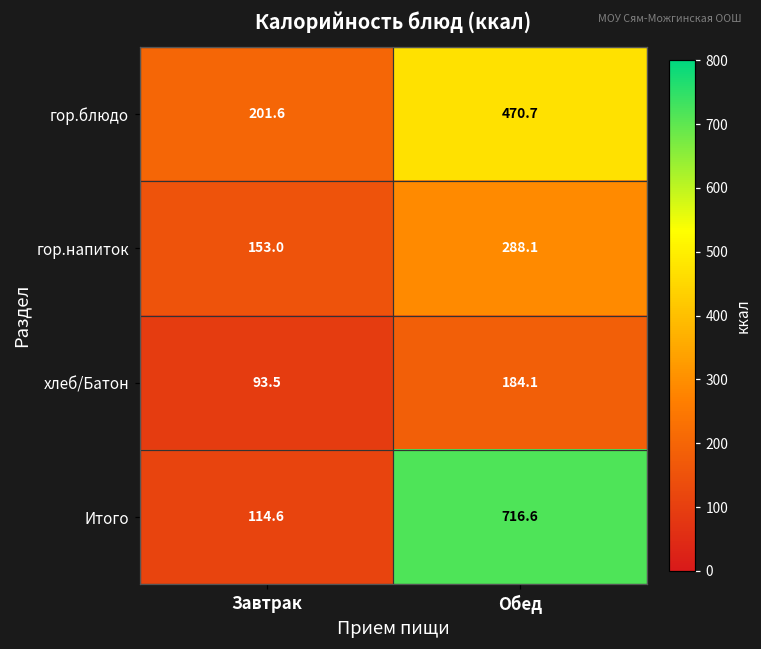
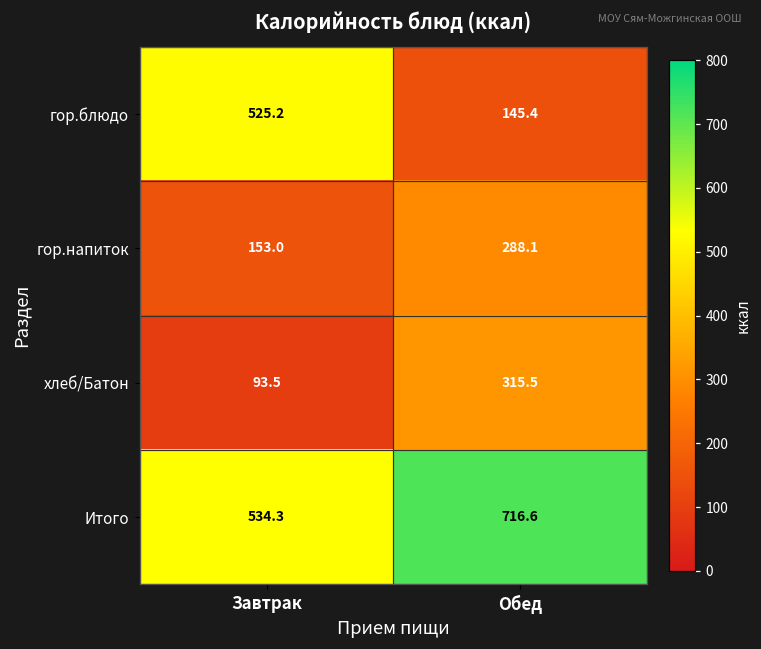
  {
    "гор.блюдо": {
-     "Завтрак": 201.6,
-     "Обед": 470.7
+     "Завтрак": 525.2,
+     "Обед": 145.4
    },
    "гор.напиток": {
      "Завтрак": 153.0,
      "Обед": 288.1
    },
    "хлеб/Батон": {
      "Завтрак": 93.5,
-     "Обед": 184.1
+     "Обед": 315.5
    },
    "Итого": {
-     "Завтрак": 114.6,
+     "Завтрак": 534.3,
      "Обед": 716.6
    }
  }
